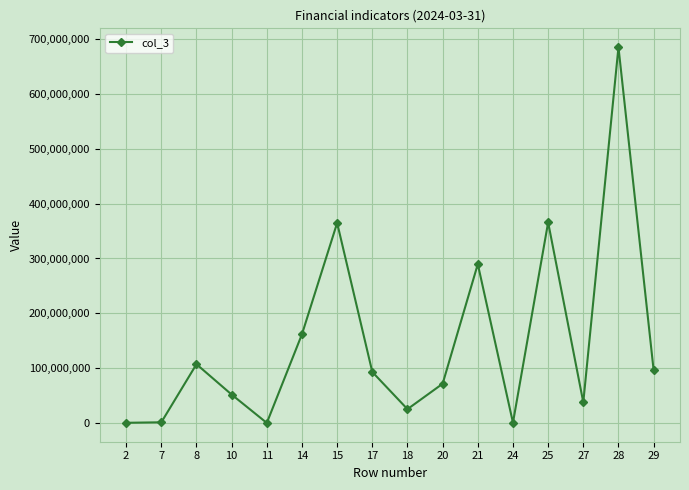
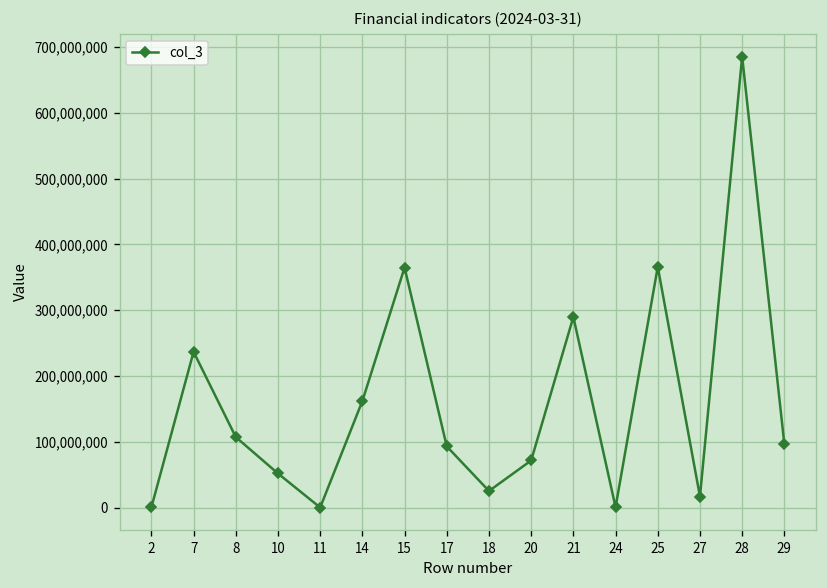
  {
    "2": "0",
-   "7": "0",
+   "7": "240,000,000",
    "8": "110,000,000",
    "10": "50,000,000",
    "11": "0",
    "14": "160,000,000",
    "15": "360,000,000",
    "17": "90,000,000",
    "18": "30,000,000",
    "20": "70,000,000",
    "21": "290,000,000",
    "24": "0",
    "25": "370,000,000",
-   "27": "40,000,000",
+   "27": "20,000,000",
    "28": "690,000,000",
    "29": "100,000,000"
  }
